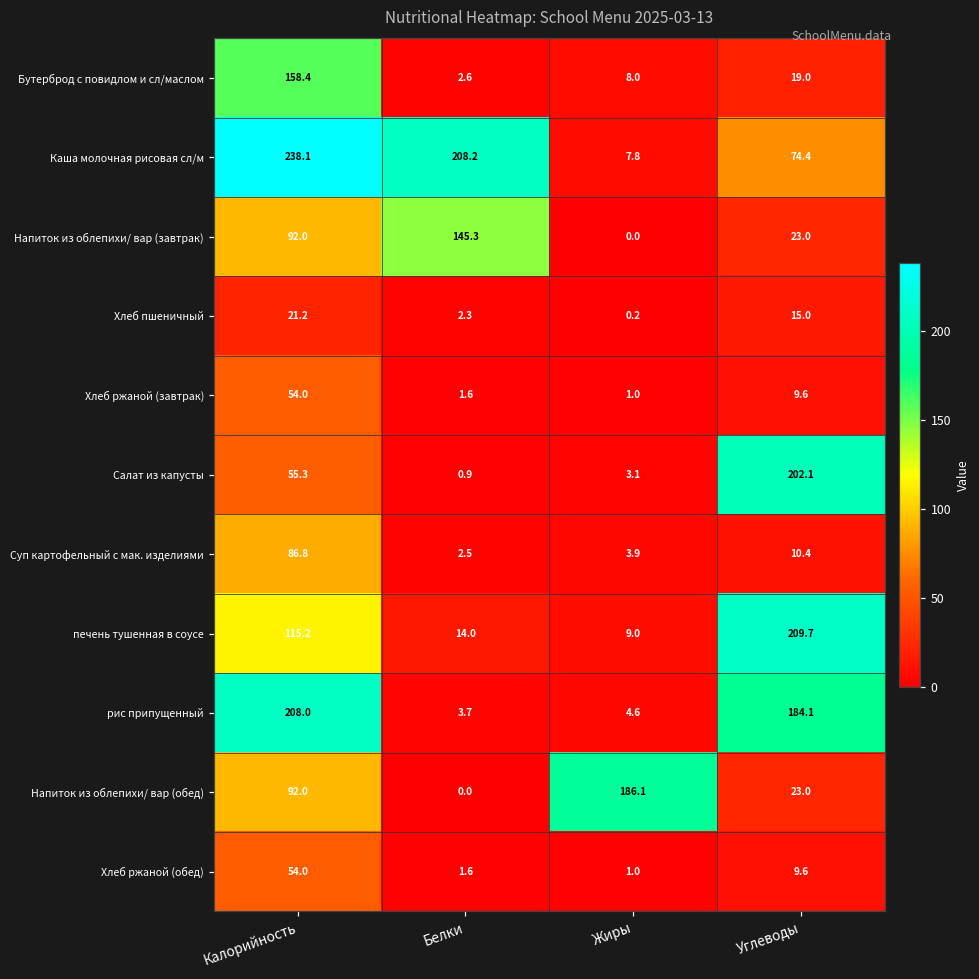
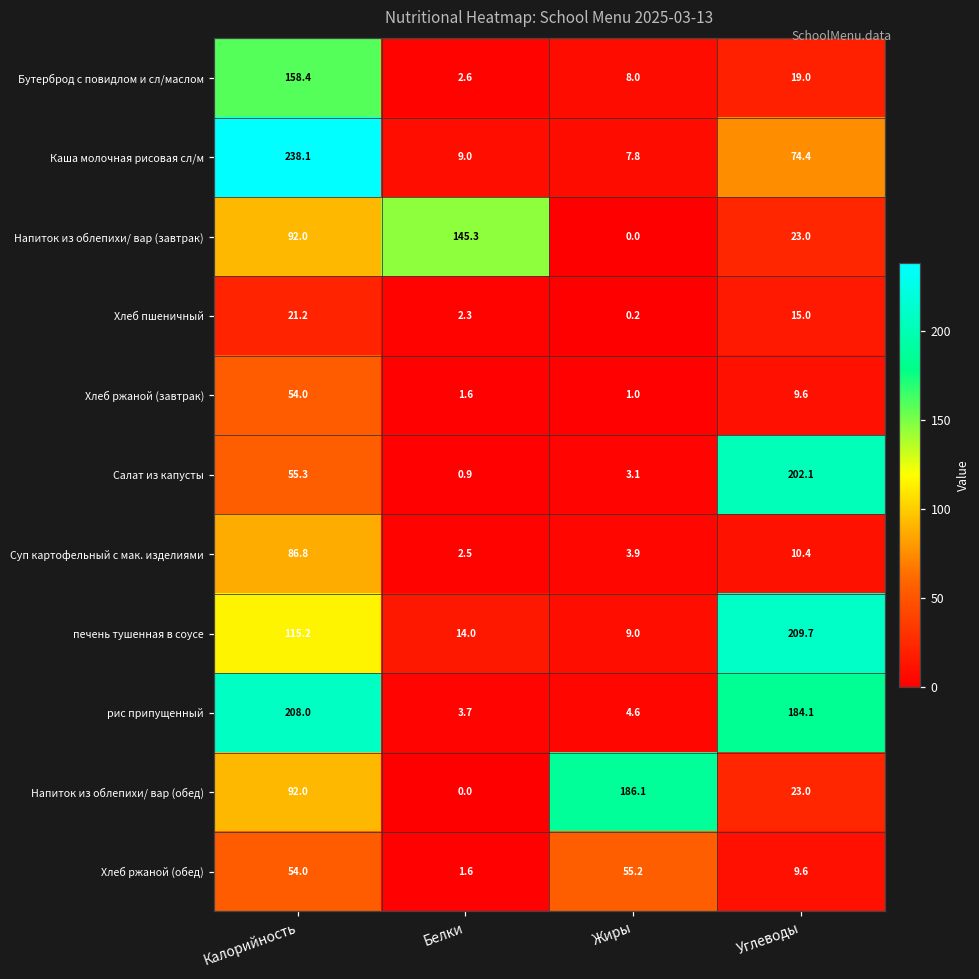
  {
    "Бутерброд с повидлом и сл/маслом": {
      "Калорийность": 158.4,
      "Белки": 2.6,
      "Жиры": 8.0,
      "Углеводы": 19.0
    },
    "Каша молочная рисовая сл/м": {
      "Калорийность": 238.1,
-     "Белки": 208.2,
+     "Белки": 9.0,
      "Жиры": 7.8,
      "Углеводы": 74.4
    },
    "Напиток из облепихи/ вар (завтрак)": {
      "Калорийность": 92.0,
      "Белки": 145.3,
      "Жиры": 0.0,
      "Углеводы": 23.0
    },
    "Хлеб пшеничный": {
      "Калорийность": 21.2,
      "Белки": 2.3,
      "Жиры": 0.2,
      "Углеводы": 15.0
    },
    "Хлеб ржаной (завтрак)": {
      "Калорийность": 54.0,
      "Белки": 1.6,
      "Жиры": 1.0,
      "Углеводы": 9.6
    },
    "Салат из капусты": {
      "Калорийность": 55.3,
      "Белки": 0.9,
      "Жиры": 3.1,
      "Углеводы": 202.1
    },
    "Суп картофельный с мак. изделиями": {
      "Калорийность": 86.8,
      "Белки": 2.5,
      "Жиры": 3.9,
      "Углеводы": 10.4
    },
    "печень тушенная в соусе": {
      "Калорийность": 115.2,
      "Белки": 14.0,
      "Жиры": 9.0,
      "Углеводы": 209.7
    },
    "рис припущенный": {
      "Калорийность": 208.0,
      "Белки": 3.7,
      "Жиры": 4.6,
      "Углеводы": 184.1
    },
    "Напиток из облепихи/ вар (обед)": {
      "Калорийность": 92.0,
      "Белки": 0.0,
      "Жиры": 186.1,
      "Углеводы": 23.0
    },
    "Хлеб ржаной (обед)": {
      "Калорийность": 54.0,
      "Белки": 1.6,
-     "Жиры": 1.0,
+     "Жиры": 55.2,
      "Углеводы": 9.6
    }
  }
